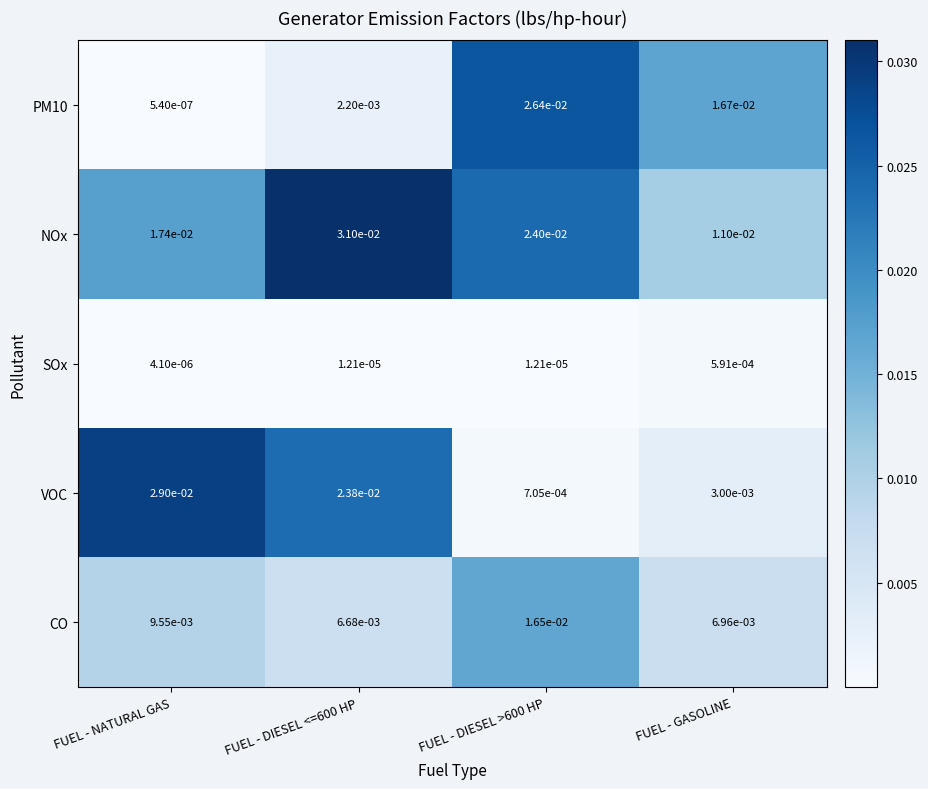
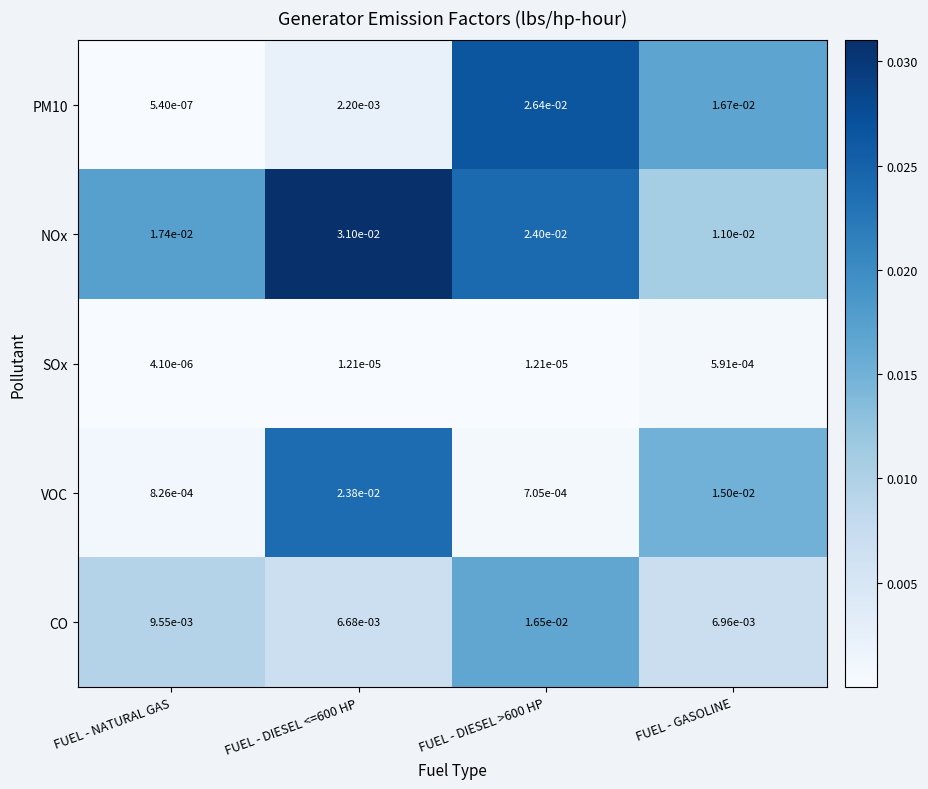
  {
    "PM10": {
      "FUEL - NATURAL GAS": "5.40e-07",
      "FUEL - DIESEL <=600 HP": "2.20e-03",
      "FUEL - DIESEL >600 HP": "2.64e-02",
      "FUEL - GASOLINE": "1.67e-02"
    },
    "NOx": {
      "FUEL - NATURAL GAS": "1.74e-02",
      "FUEL - DIESEL <=600 HP": "3.10e-02",
      "FUEL - DIESEL >600 HP": "2.40e-02",
      "FUEL - GASOLINE": "1.10e-02"
    },
    "SOx": {
      "FUEL - NATURAL GAS": "4.10e-06",
      "FUEL - DIESEL <=600 HP": "1.21e-05",
      "FUEL - DIESEL >600 HP": "1.21e-05",
      "FUEL - GASOLINE": "5.91e-04"
    },
    "VOC": {
-     "FUEL - NATURAL GAS": "2.90e-02",
+     "FUEL - NATURAL GAS": "8.26e-04",
      "FUEL - DIESEL <=600 HP": "2.38e-02",
      "FUEL - DIESEL >600 HP": "7.05e-04",
-     "FUEL - GASOLINE": "3.00e-03"
+     "FUEL - GASOLINE": "1.50e-02"
    },
    "CO": {
      "FUEL - NATURAL GAS": "9.55e-03",
      "FUEL - DIESEL <=600 HP": "6.68e-03",
      "FUEL - DIESEL >600 HP": "1.65e-02",
      "FUEL - GASOLINE": "6.96e-03"
    }
  }
